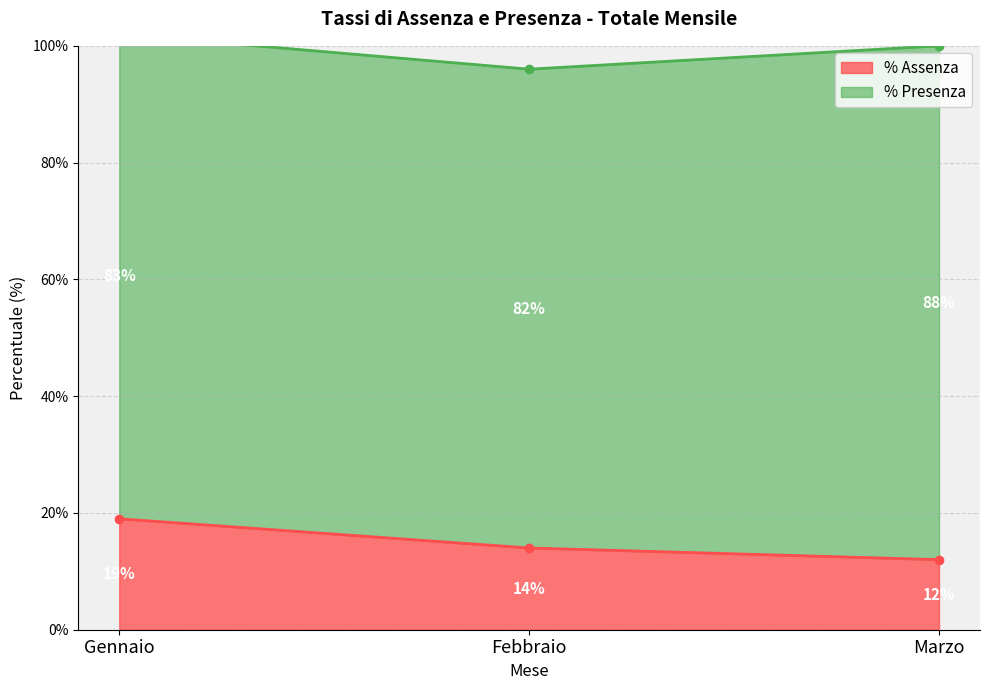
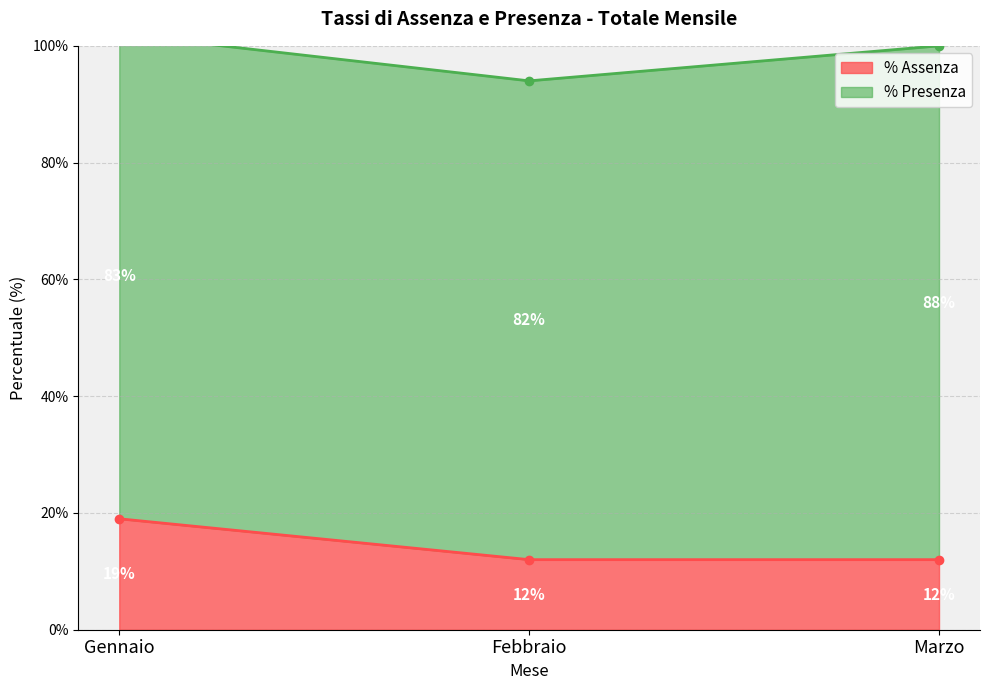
  {
    "% Assenza": {
-     "Febbraio": "14%"
+     "Febbraio": "12%"
    },
    "% Presenza": {
      "Febbraio": "82%",
      "Marzo": "88%"
    }
  }
